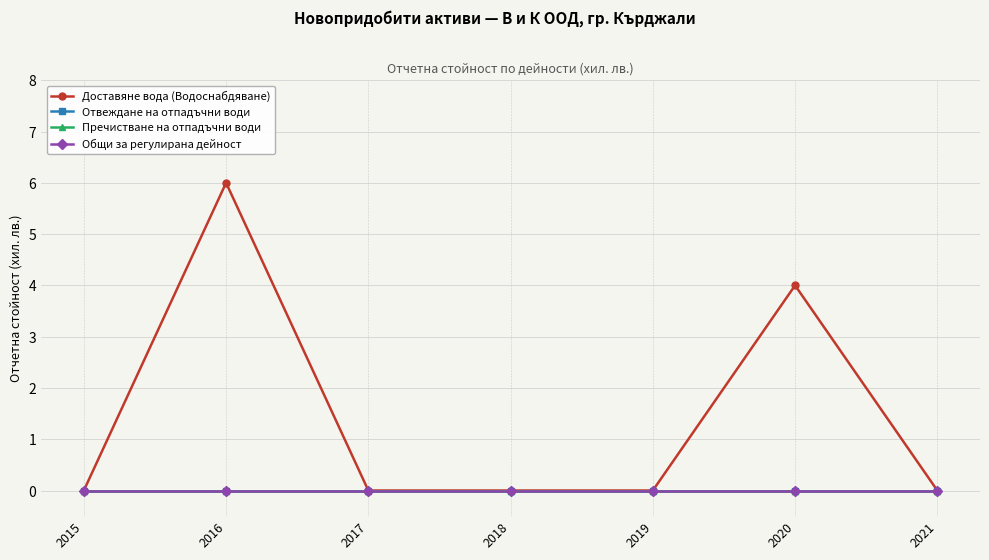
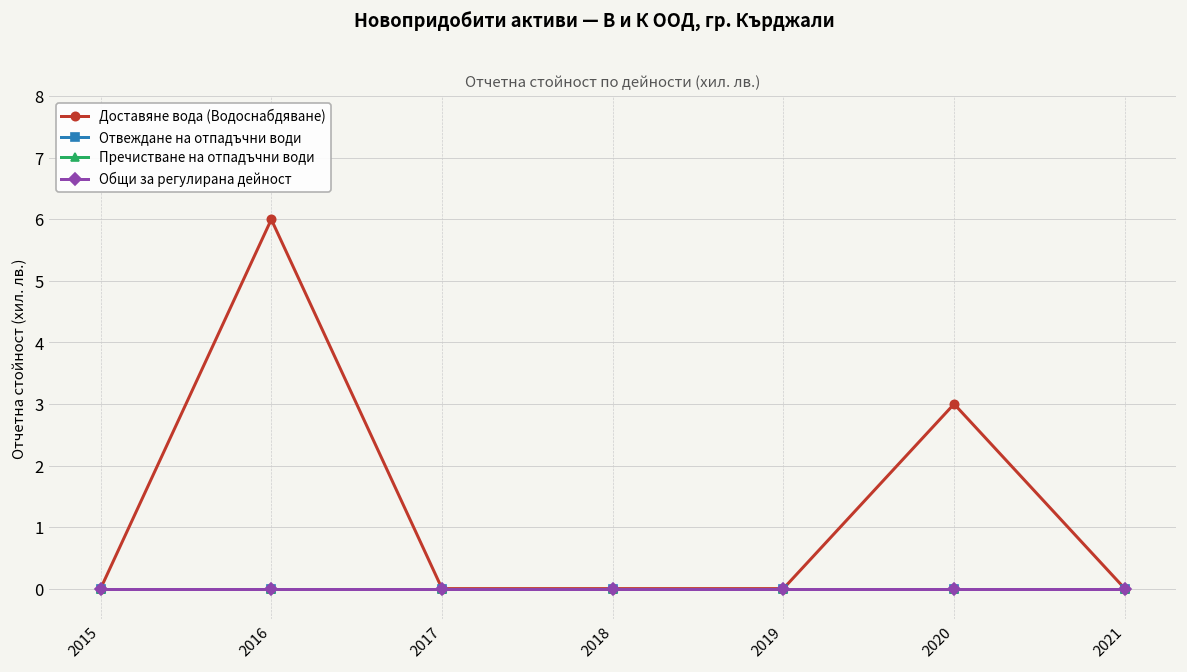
  {
    "Доставяне вода (Водоснабдяване)": {
      "2016": 6,
-     "2020": 4
+     "2020": 3
    },
    "Общи за регулирана дейност": {
      "2016": 0,
      "2020": 0
    }
  }
